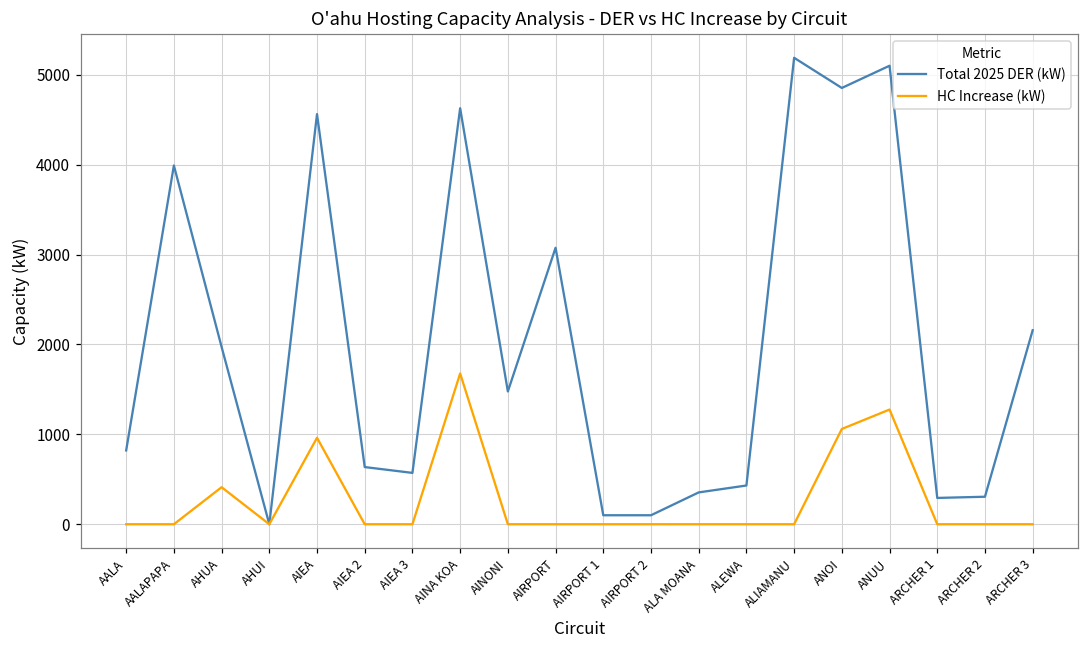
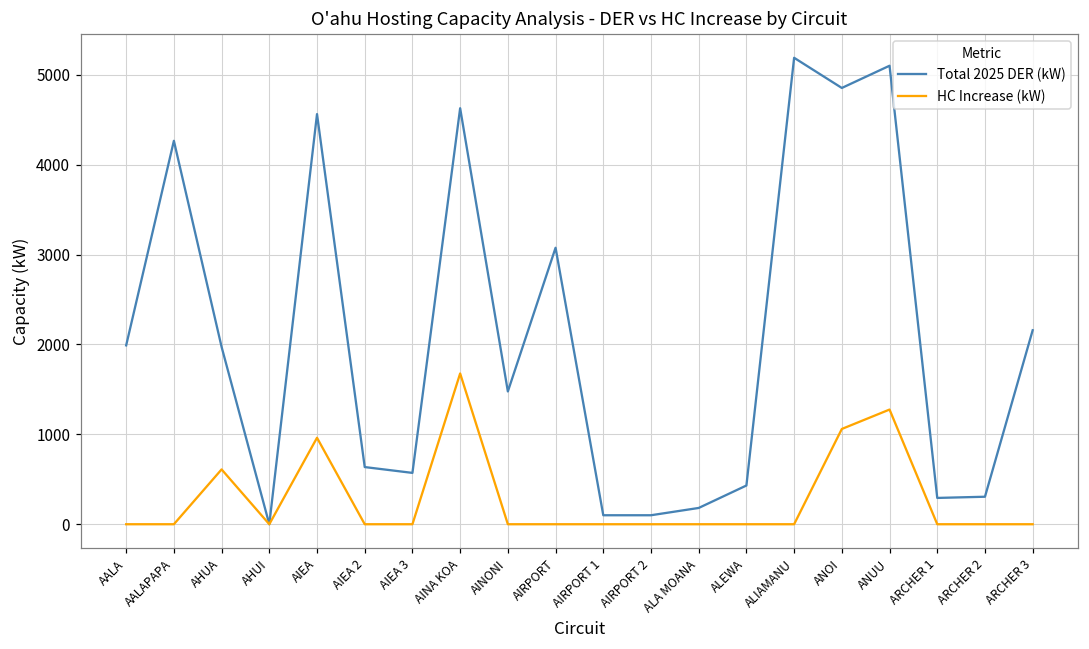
  {
    "Total 2025 DER (kW)": {
-     "AALA": 800,
-     "AALAPAPA": 4000,
+     "AALA": 2000,
+     "AALAPAPA": 4300,
      "AHUA": 2000,
      "AIEA": 4600,
      "AIEA 2": 600,
      "AIEA 3": 600,
      "AINA KOA": 4600,
      "AINONI": 1500,
      "AIRPORT": 3100,
      "AIRPORT 1": 100,
      "AIRPORT 2": 100,
-     "ALA MOANA": 400,
+     "ALA MOANA": 200,
      "ALEWA": 400,
      "ALIAMANU": 5200,
      "ANOI": 4900,
      "ANUU": 5100,
      "ARCHER 1": 300,
      "ARCHER 2": 300,
      "ARCHER 3": 2200
    },
    "HC Increase (kW)": {
      "AALA": 0,
      "AALAPAPA": 0,
-     "AHUA": 400,
+     "AHUA": 600,
      "AIEA": 1000,
      "AIEA 2": 0,
      "AIEA 3": 0,
      "AINA KOA": 1700,
      "AINONI": 0,
      "AIRPORT": 0,
      "AIRPORT 1": 0,
      "AIRPORT 2": 0,
      "ALA MOANA": 0,
      "ALEWA": 0,
      "ALIAMANU": 0,
      "ANOI": 1100,
      "ANUU": 1300,
      "ARCHER 1": 0,
      "ARCHER 2": 0,
      "ARCHER 3": 0
    }
  }
